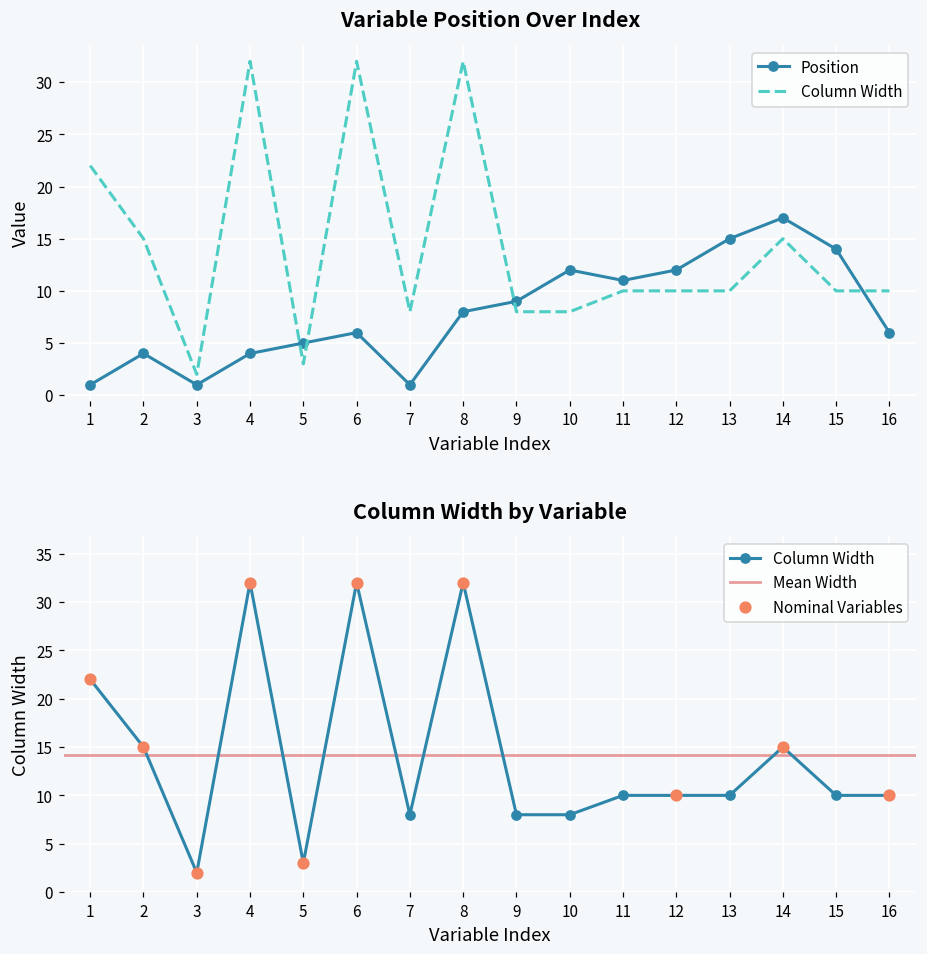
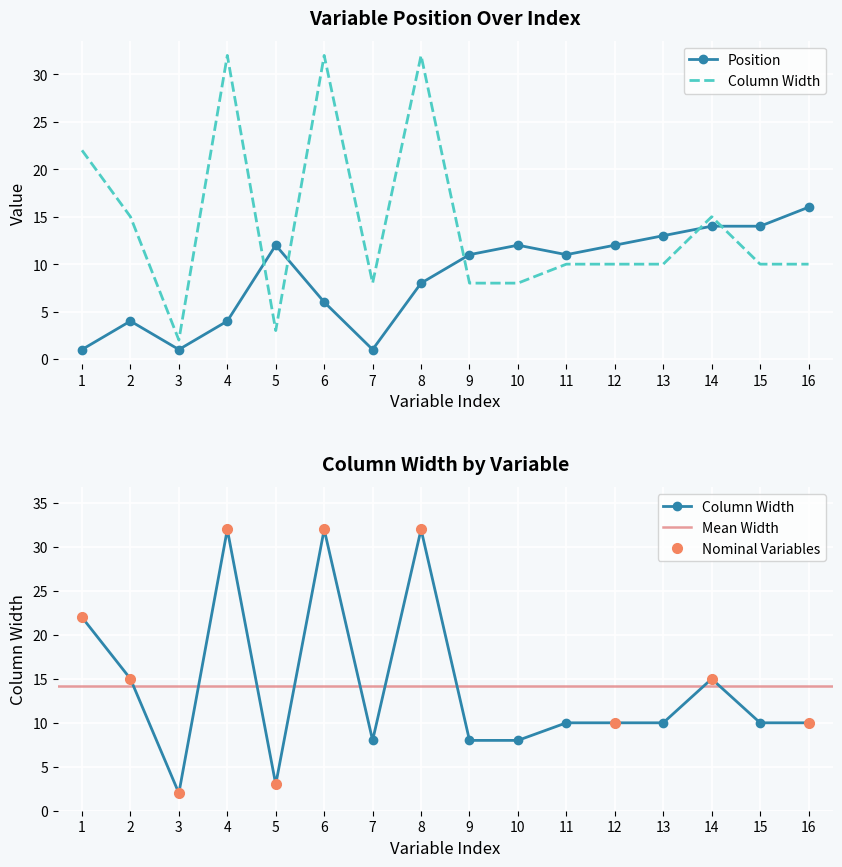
  {
    "Variable Position Over Index": {
      "Position": {
        "1": 1,
        "2": 4,
        "3": 1,
        "4": 4,
-       "5": 5,
+       "5": 12,
        "6": 6,
        "7": 1,
        "8": 8,
-       "9": 9,
+       "9": 11,
        "10": 12,
        "11": 11,
        "12": 12,
-       "13": 15,
-       "14": 17,
+       "13": 13,
+       "14": 14,
        "15": 14,
-       "16": 6
+       "16": 16
      }
    },
    "Column Width by Variable": {
      "Column Width": {
        "7": 8,
        "9": 8,
        "10": 8,
        "11": 10,
        "13": 10,
        "15": 10
      }
    }
  }
